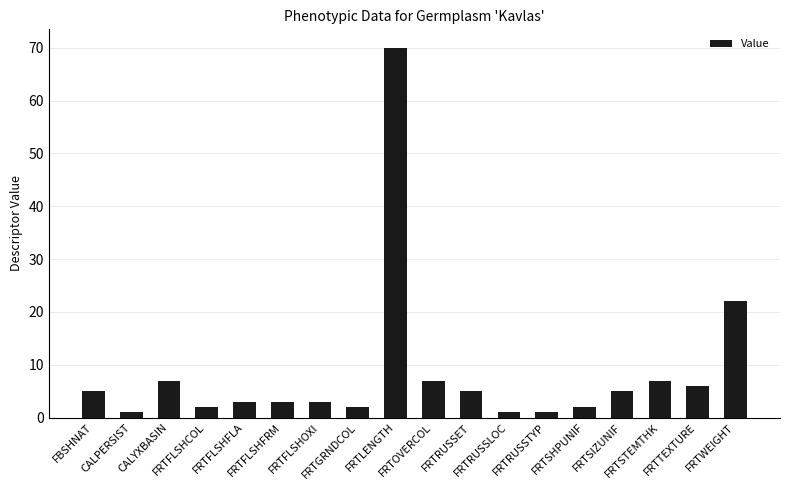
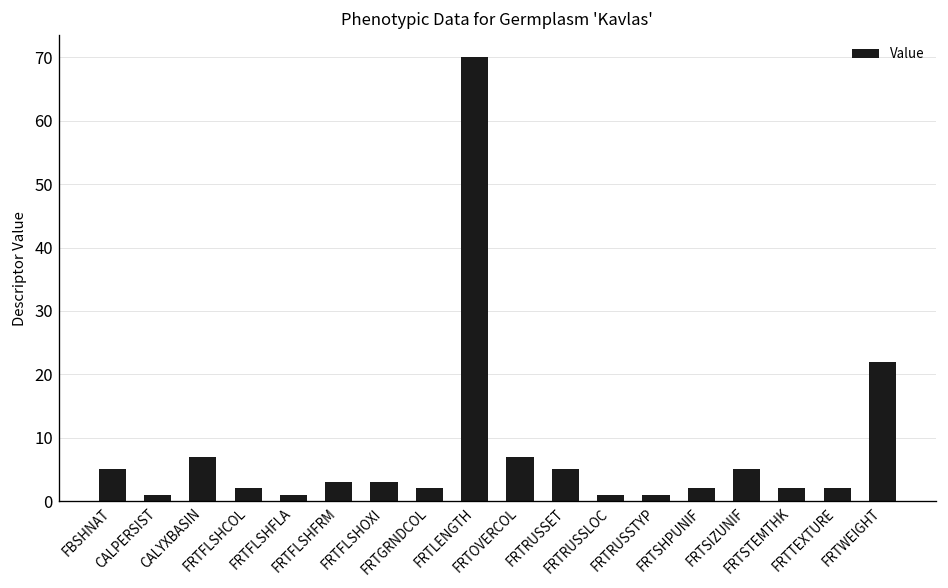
  {
    "FBSHNAT": 5,
    "CALPERSIST": 1,
    "CALYXBASIN": 7,
    "FRTFLSHCOL": 2,
-   "FRTFLSHFLA": 3,
+   "FRTFLSHFLA": 1,
    "FRTFLSHFRM": 3,
    "FRTFLSHOXI": 3,
    "FRTGRNDCOL": 2,
    "FRTLENGTH": 70,
    "FRTOVERCOL": 7,
    "FRTRUSSET": 5,
    "FRTRUSSLOC": 1,
    "FRTRUSSTYP": 1,
    "FRTSHPUNIF": 2,
    "FRTSIZUNIF": 5,
-   "FRTSTEMTHK": 7,
-   "FRTTEXTURE": 6,
+   "FRTSTEMTHK": 2,
+   "FRTTEXTURE": 2,
    "FRTWEIGHT": 22
  }
